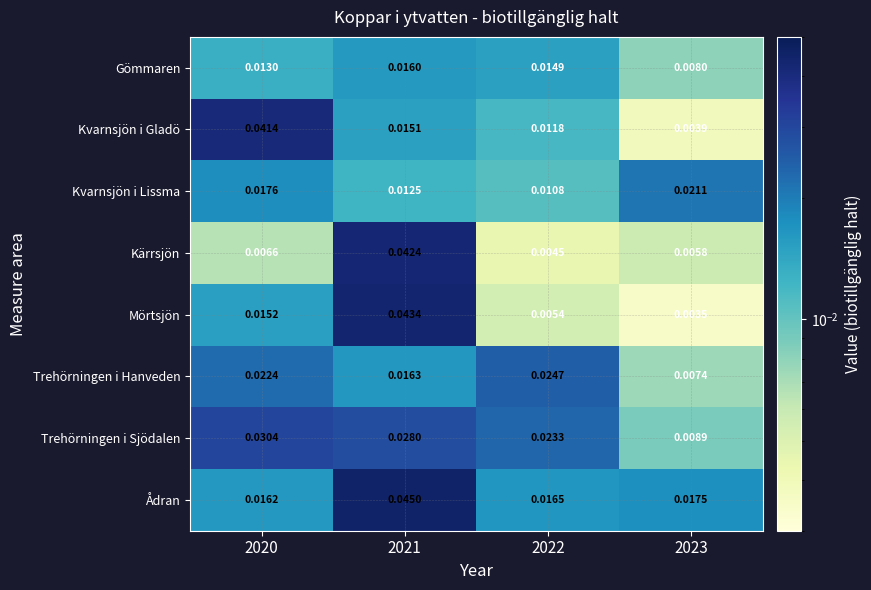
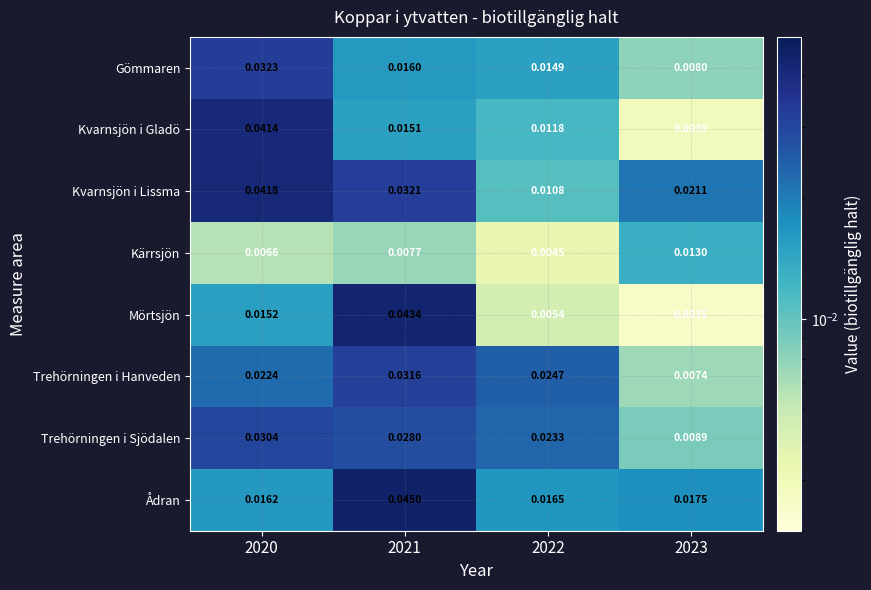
  {
    "Gömmaren": {
-     "2020": 0.0130,
+     "2020": 0.0323,
      "2021": 0.0160,
      "2022": 0.0149,
      "2023": 0.0080
    },
    "Kvarnsjön i Gladö": {
      "2020": 0.0414,
      "2021": 0.0151,
      "2022": 0.0118,
      "2023": 0.0039
    },
    "Kvarnsjön i Lissma": {
-     "2020": 0.0176,
-     "2021": 0.0125,
+     "2020": 0.0418,
+     "2021": 0.0321,
      "2022": 0.0108,
      "2023": 0.0211
    },
    "Kärrsjön": {
      "2020": 0.0066,
-     "2021": 0.0424,
+     "2021": 0.0077,
      "2022": 0.0045,
-     "2023": 0.0058
+     "2023": 0.0130
    },
    "Mörtsjön": {
      "2020": 0.0152,
      "2021": 0.0434,
      "2022": 0.0054,
      "2023": 0.0035
    },
    "Trehörningen i Hanveden": {
      "2020": 0.0224,
-     "2021": 0.0163,
+     "2021": 0.0316,
      "2022": 0.0247,
      "2023": 0.0074
    },
    "Trehörningen i Sjödalen": {
      "2020": 0.0304,
      "2021": 0.0280,
      "2022": 0.0233,
      "2023": 0.0089
    },
    "Ådran": {
      "2020": 0.0162,
      "2021": 0.0450,
      "2022": 0.0165,
      "2023": 0.0175
    }
  }
